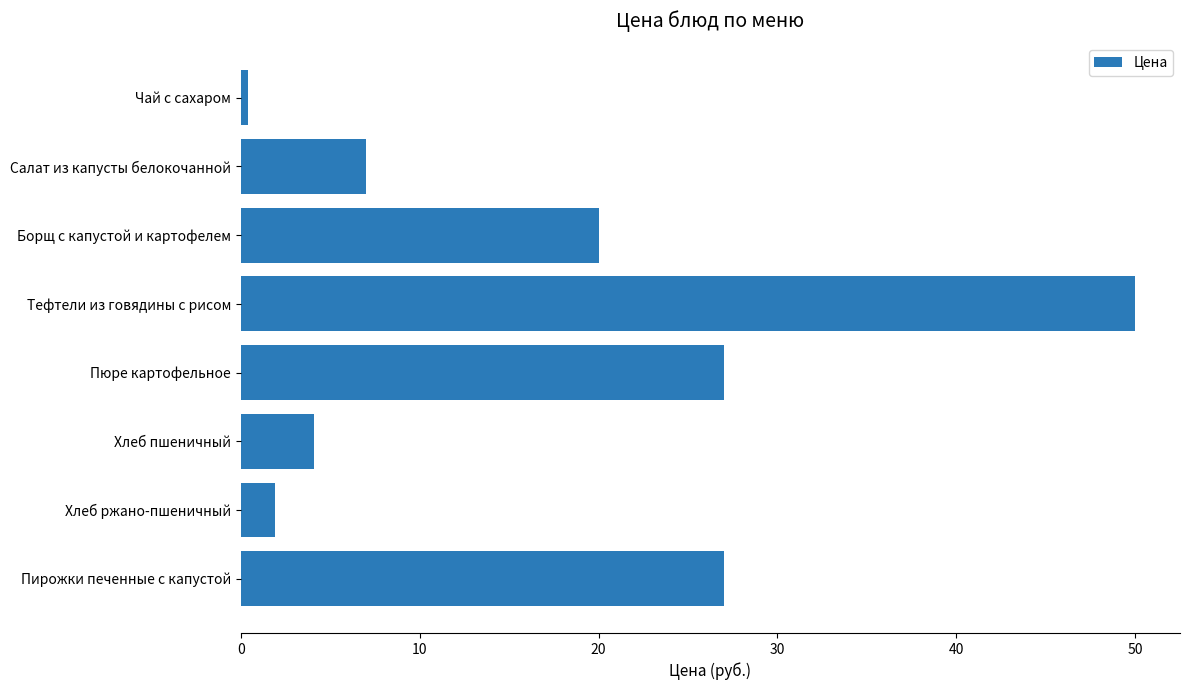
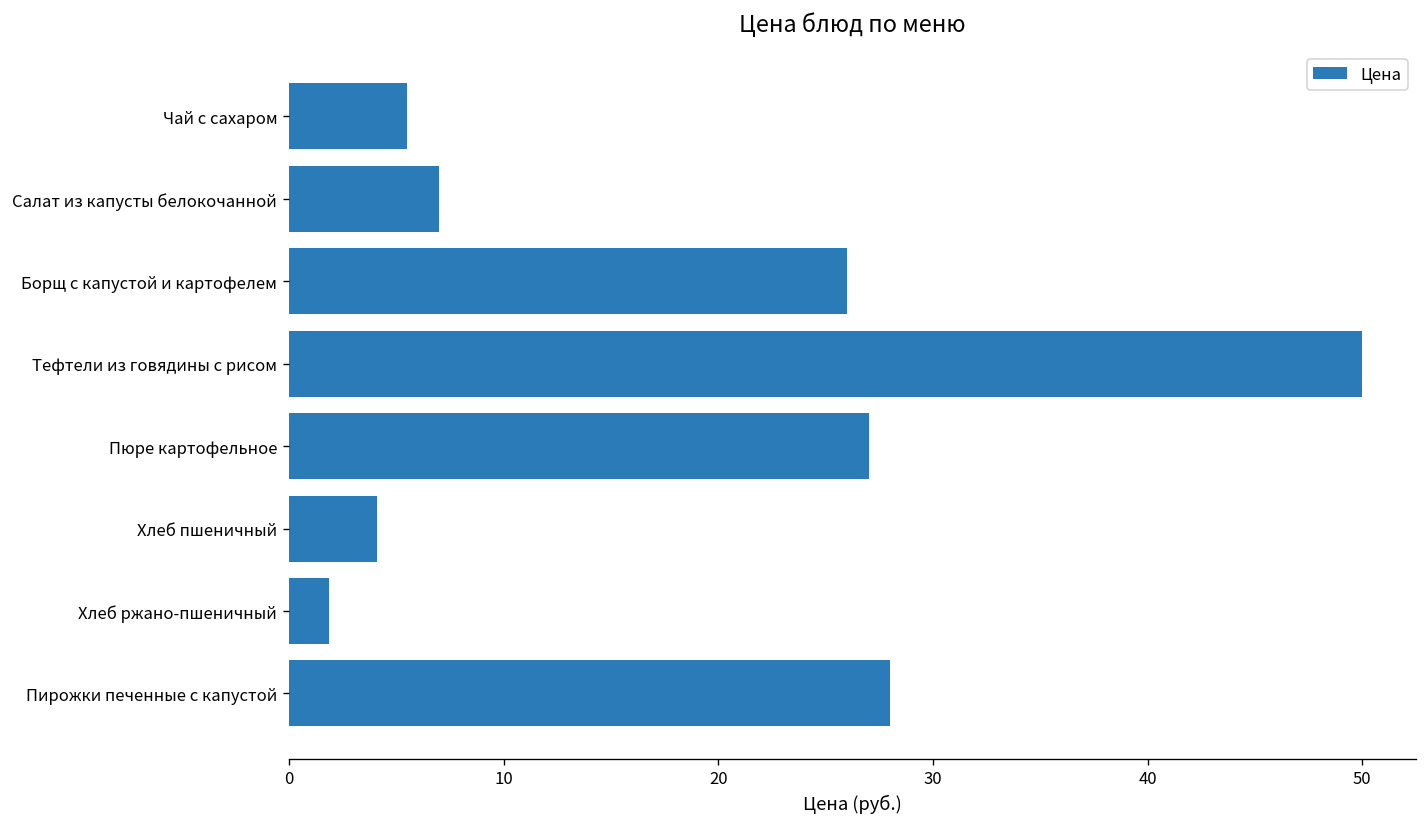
  {
-   "Чай с сахаром": 0.4,
+   "Чай с сахаром": 5.5,
    "Салат из капусты белокочанной": 7.0,
-   "Борщ с капустой и картофелем": 20,
+   "Борщ с капустой и картофелем": 26,
    "Тефтели из говядины с рисом": 50.0,
    "Пюре картофельное": 27.0,
    "Хлеб пшеничный": 4.1,
    "Хлеб ржано-пшеничный": 1.9,
-   "Пирожки печенные с капустой": 27
+   "Пирожки печенные с капустой": 28
  }
